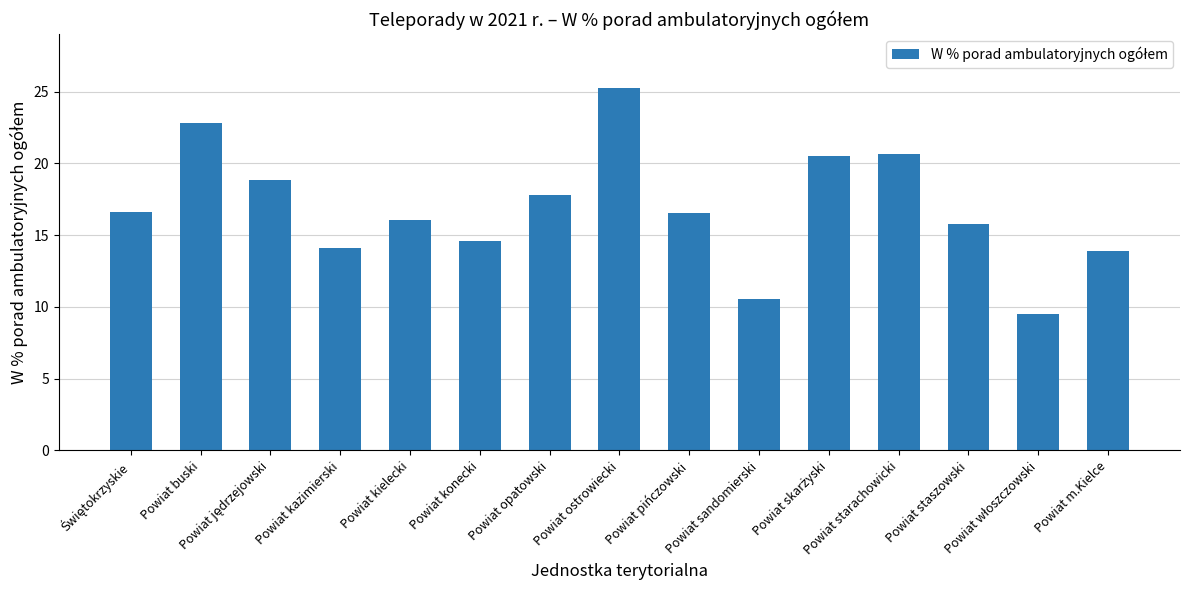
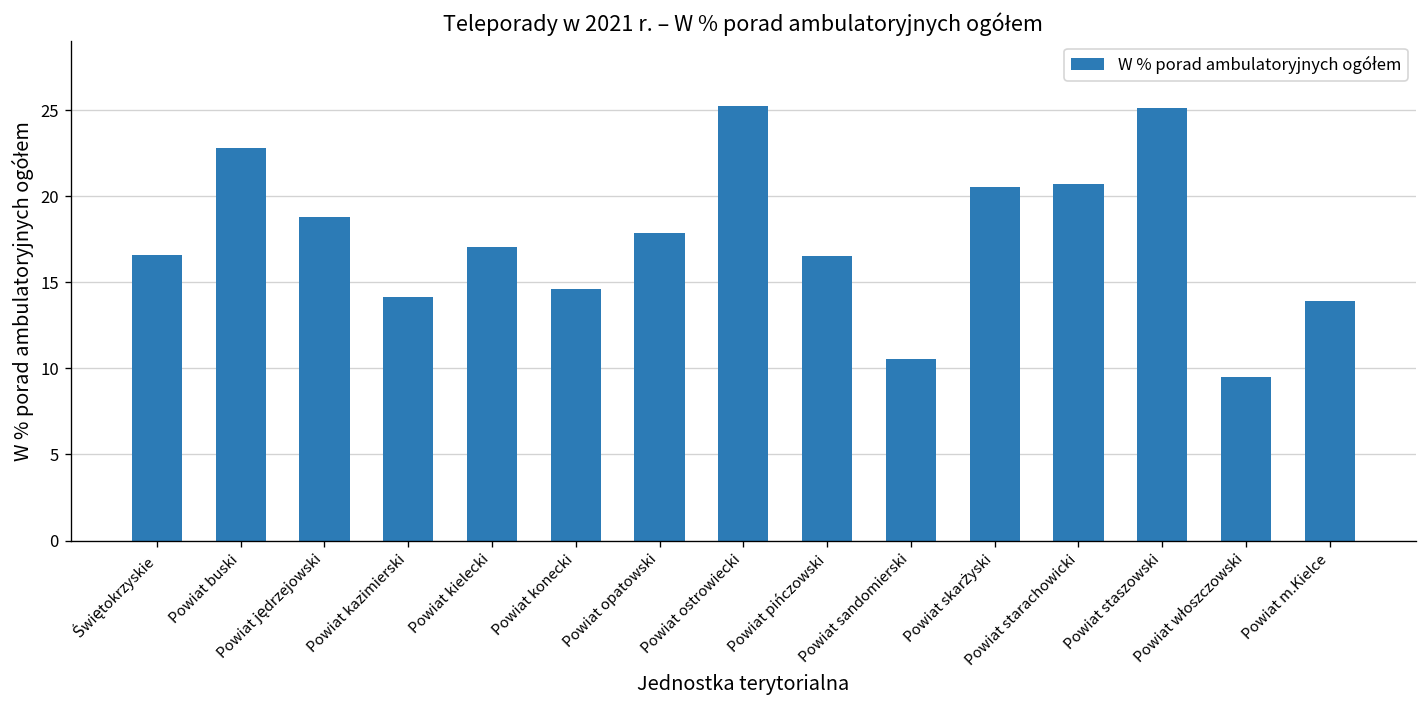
  {
    "Świętokrzyskie": 16.6,
    "Powiat buski": 22.8,
    "Powiat jędrzejowski": 18.8,
    "Powiat kazimierski": 14.1,
-   "Powiat kielecki": 16.0,
+   "Powiat kielecki": 17.0,
    "Powiat konecki": 14.6,
    "Powiat opatowski": 17.8,
    "Powiat ostrowiecki": 25.2,
    "Powiat pińczowski": 16.5,
    "Powiat sandomierski": 10.6,
    "Powiat skarżyski": 20.5,
    "Powiat starachowicki": 20.7,
-   "Powiat staszowski": 15.8,
+   "Powiat staszowski": 25.1,
    "Powiat włoszczowski": 9.5,
    "Powiat m.Kielce": 13.9
  }
